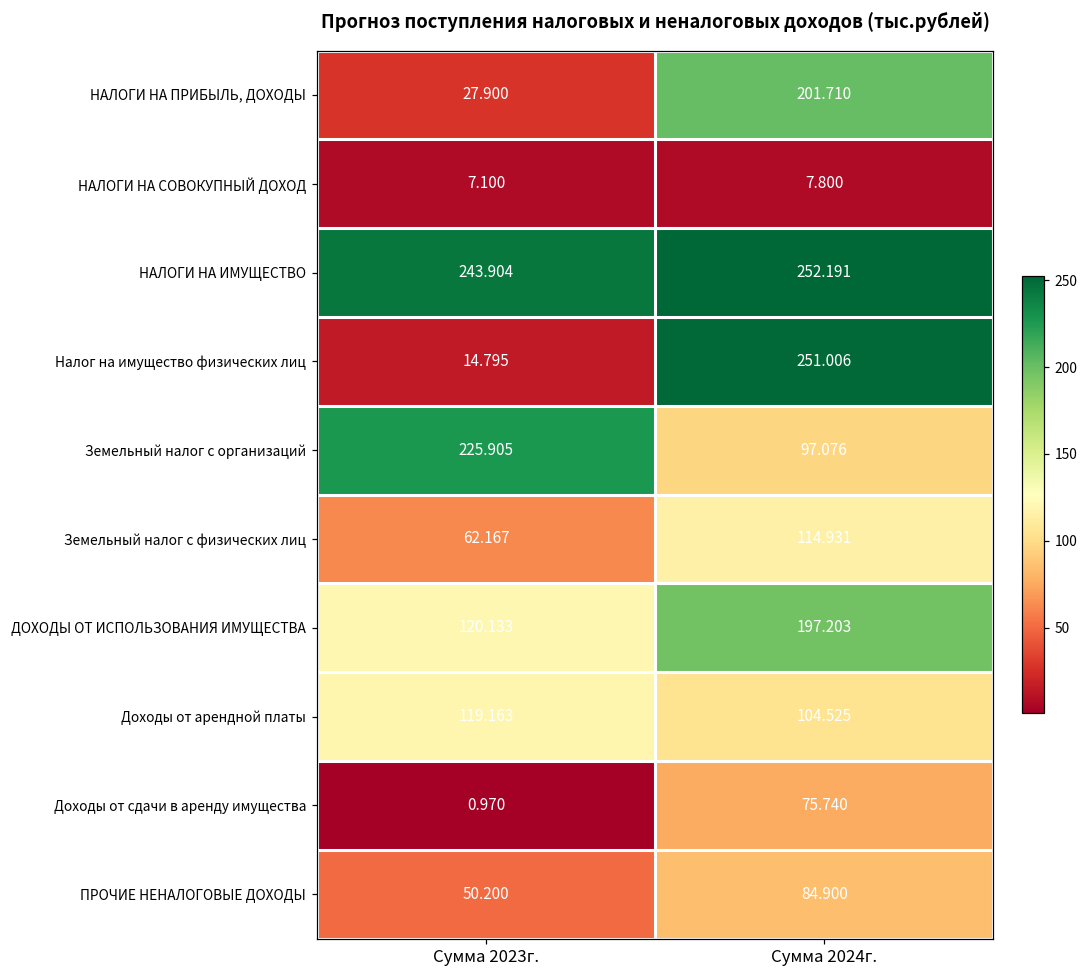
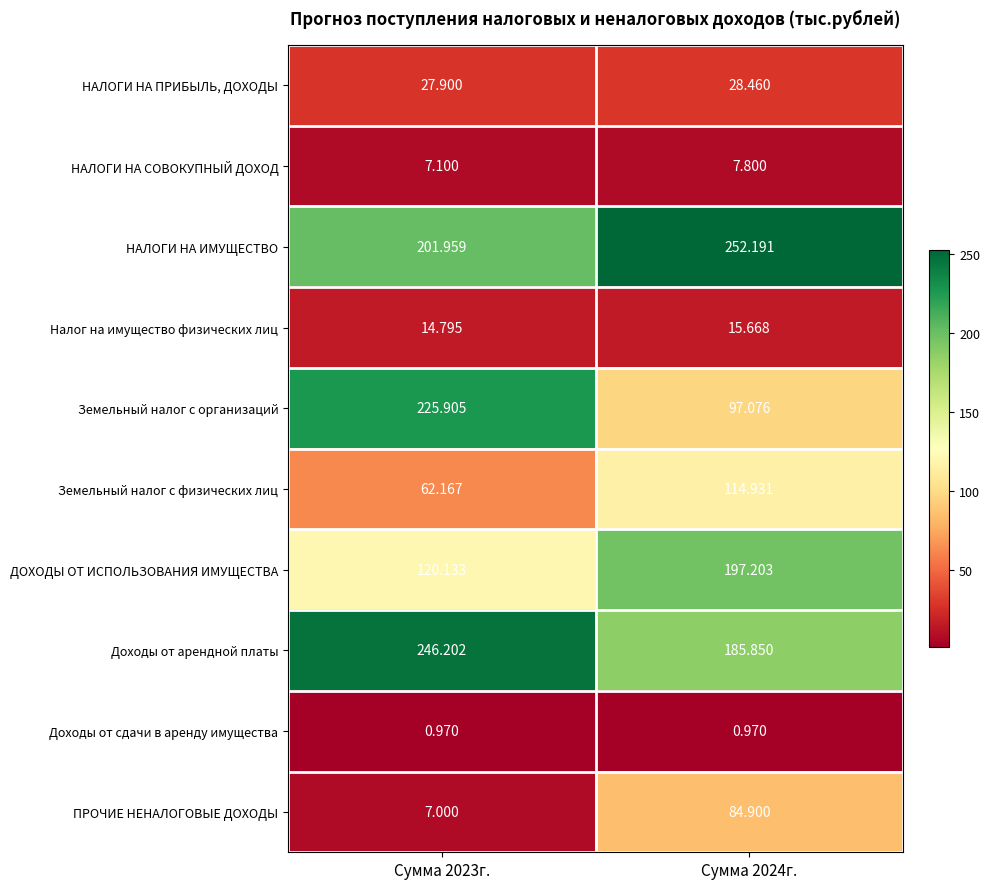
  {
    "НАЛОГИ НА ПРИБЫЛЬ, ДОХОДЫ": {
      "Сумма 2023г.": 27.900,
-     "Сумма 2024г.": 201.710
+     "Сумма 2024г.": 28.460
    },
    "НАЛОГИ НА СОВОКУПНЫЙ ДОХОД": {
      "Сумма 2023г.": 7.100,
      "Сумма 2024г.": 7.800
    },
    "НАЛОГИ НА ИМУЩЕСТВО": {
-     "Сумма 2023г.": 243.904,
+     "Сумма 2023г.": 201.959,
      "Сумма 2024г.": 252.191
    },
    "Налог на имущество физических лиц": {
      "Сумма 2023г.": 14.795,
-     "Сумма 2024г.": 251.006
+     "Сумма 2024г.": 15.668
    },
    "Земельный налог с организаций": {
      "Сумма 2023г.": 225.905,
      "Сумма 2024г.": 97.076
    },
    "Земельный налог с физических лиц": {
      "Сумма 2023г.": 62.167,
      "Сумма 2024г.": 114.931
    },
    "ДОХОДЫ ОТ ИСПОЛЬЗОВАНИЯ ИМУЩЕСТВА": {
      "Сумма 2023г.": 120.133,
      "Сумма 2024г.": 197.203
    },
    "Доходы от арендной платы": {
-     "Сумма 2023г.": 119.163,
-     "Сумма 2024г.": 104.525
+     "Сумма 2023г.": 246.202,
+     "Сумма 2024г.": 185.850
    },
    "Доходы от сдачи в аренду имущества": {
      "Сумма 2023г.": 0.970,
-     "Сумма 2024г.": 75.740
+     "Сумма 2024г.": 0.970
    },
    "ПРОЧИЕ НЕНАЛОГОВЫЕ ДОХОДЫ": {
-     "Сумма 2023г.": 50.200,
+     "Сумма 2023г.": 7.000,
      "Сумма 2024г.": 84.900
    }
  }
